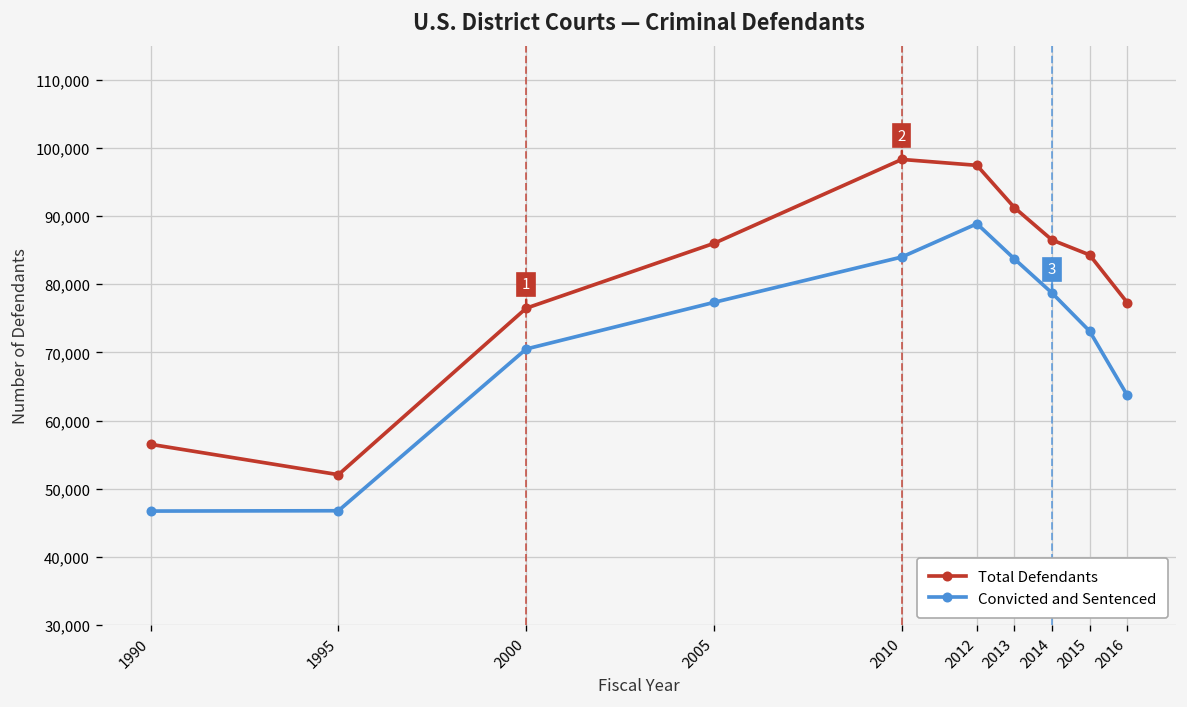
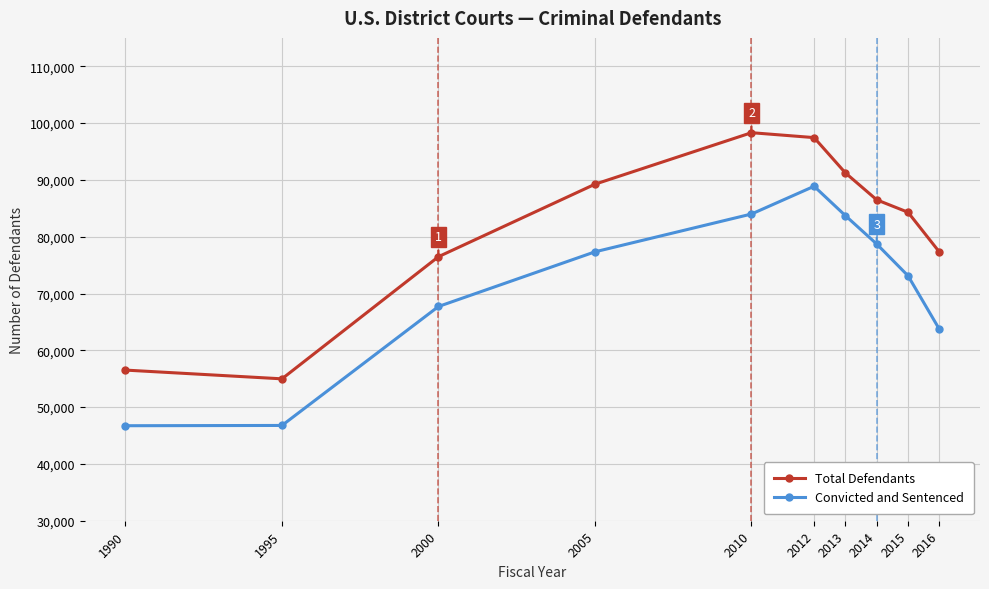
  {
    "Total Defendants": {
      "1990": "57,000",
-     "1995": "52,000",
-     "2005": "86,000",
+     "1995": "55,000",
+     "2005": "89,000",
      "2012": "97,000",
      "2013": "91,000",
      "2014": "86,000",
      "2015": "84,000",
      "2016": "77,000"
    },
    "Convicted and Sentenced": {
      "1990": "47,000",
      "1995": "47,000",
-     "2000": "71,000",
+     "2000": "68,000",
      "2005": "77,000",
      "2010": "84,000",
      "2012": "89,000",
      "2013": "84,000",
      "2015": "73,000",
      "2016": "64,000"
    }
  }
